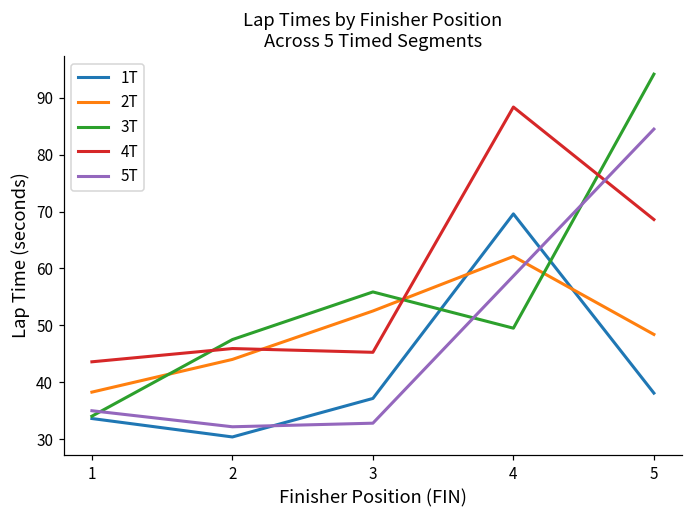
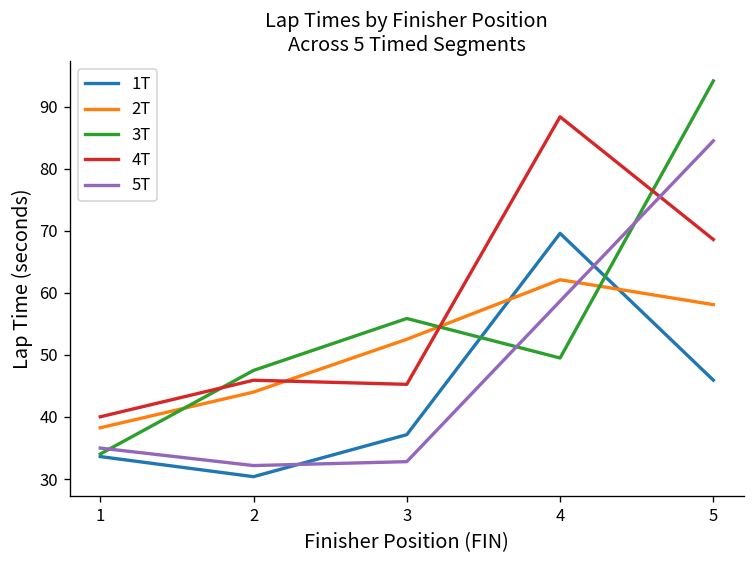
  {
    "1T": {
      "2": 30,
      "3": 37,
      "4": 70,
-     "5": 38
+     "5": 46
    },
    "2T": {
      "1": 38,
      "2": 44,
      "3": 53,
      "4": 62,
-     "5": 48
+     "5": 58
    },
    "3T": {
      "2": 48,
      "3": 56,
      "4": 50,
      "5": 94
    },
    "4T": {
-     "1": 44,
+     "1": 40,
      "2": 46,
      "3": 45,
      "4": 88,
      "5": 69
    },
    "5T": {
      "1": 35,
      "2": 32,
      "3": 33,
      "4": 59,
      "5": 84
    }
  }
